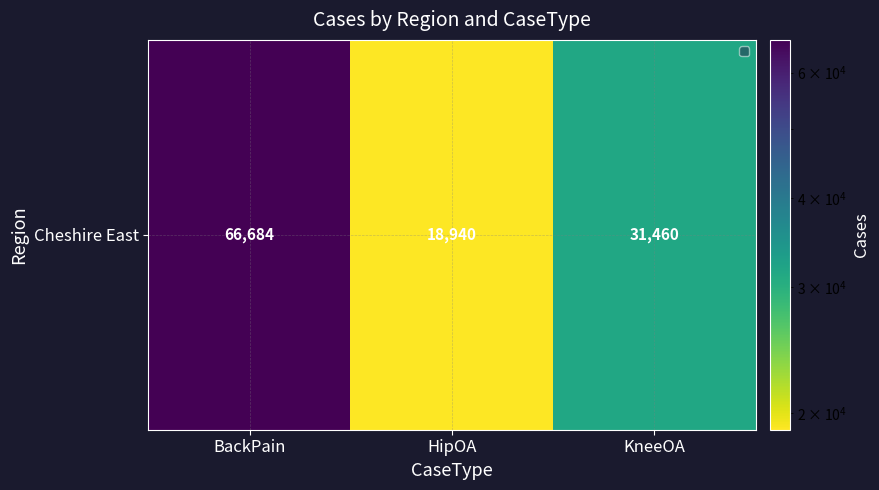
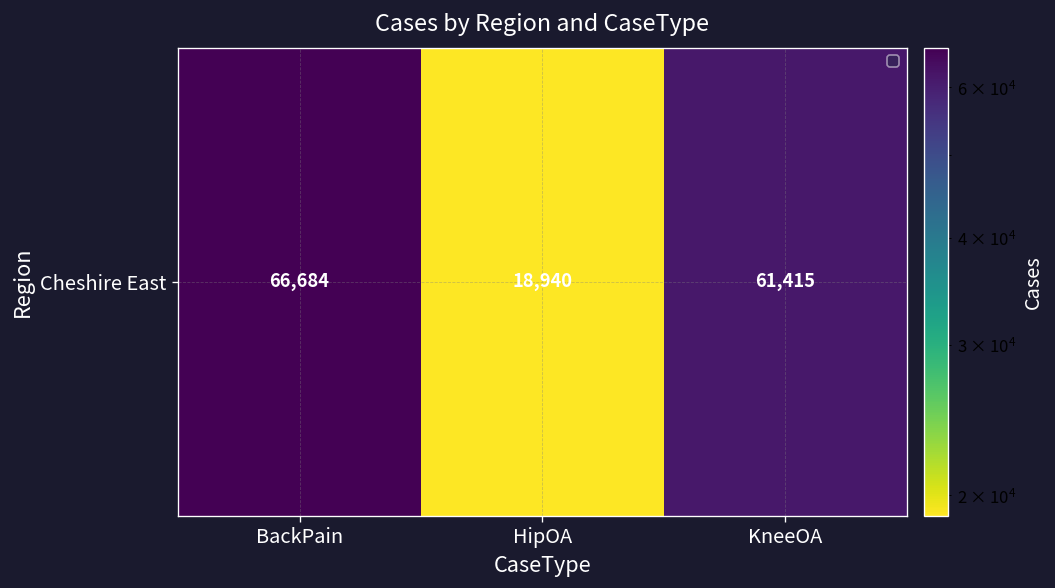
  {
    "Cheshire East": {
      "BackPain": "66,684",
      "HipOA": "18,940",
-     "KneeOA": "31,460"
+     "KneeOA": "61,415"
    }
  }
